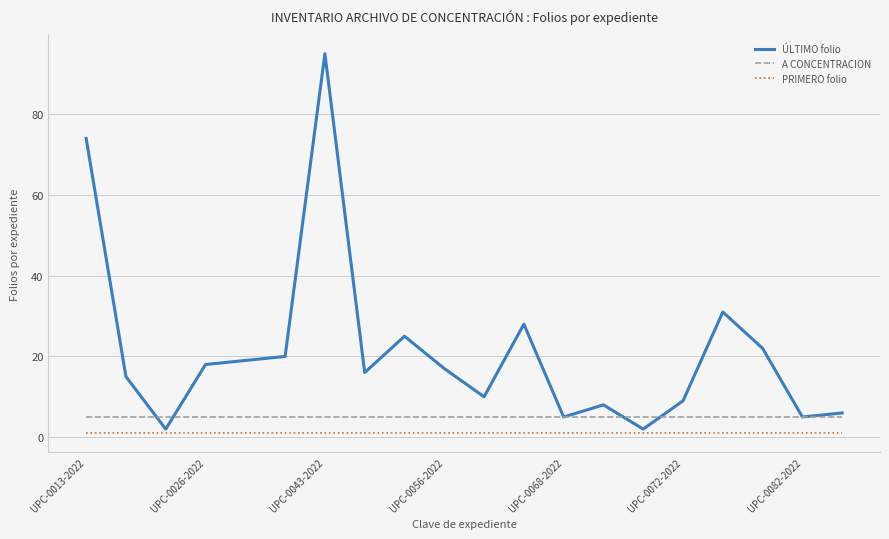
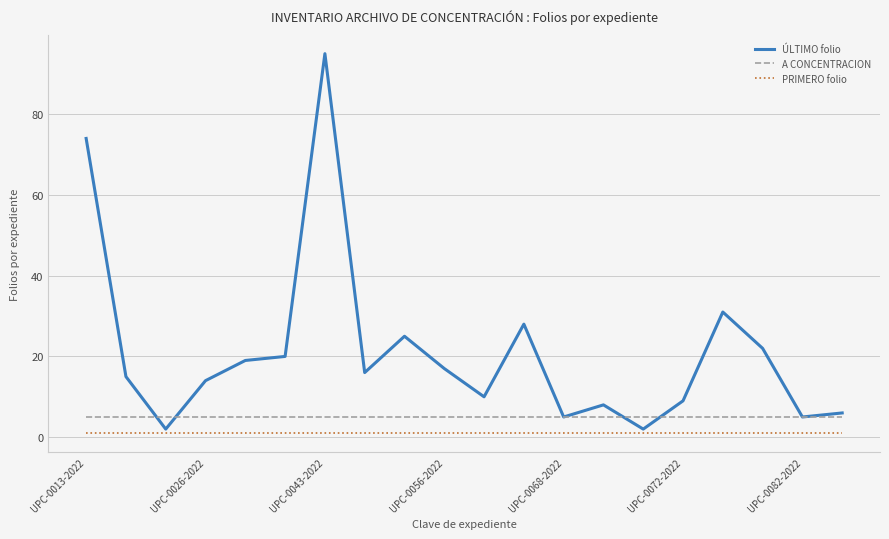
  {
    "ÚLTIMO folio": {
      "UPC-0013-2022": 74,
-     "UPC-0026-2022": 18,
+     "UPC-0026-2022": 14,
      "UPC-0043-2022": 95,
      "UPC-0056-2022": 17,
      "UPC-0072-2022": 9
    },
    "A CONCENTRACION": {
      "UPC-0013-2022": 5,
      "UPC-0026-2022": 5,
      "UPC-0043-2022": 5,
      "UPC-0056-2022": 5,
      "UPC-0072-2022": 5
    },
    "PRIMERO folio": {
      "UPC-0013-2022": 1,
      "UPC-0026-2022": 1,
      "UPC-0043-2022": 1,
      "UPC-0056-2022": 1,
      "UPC-0068-2022": 1,
      "UPC-0072-2022": 1,
      "UPC-0082-2022": 1
    }
  }
